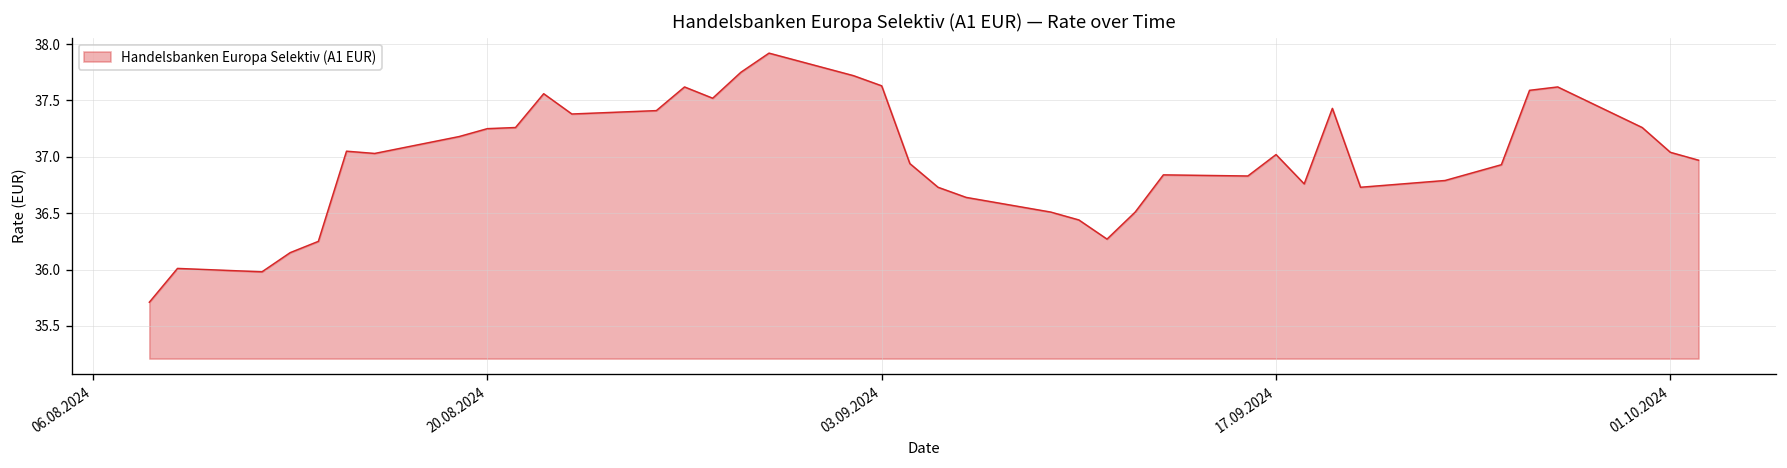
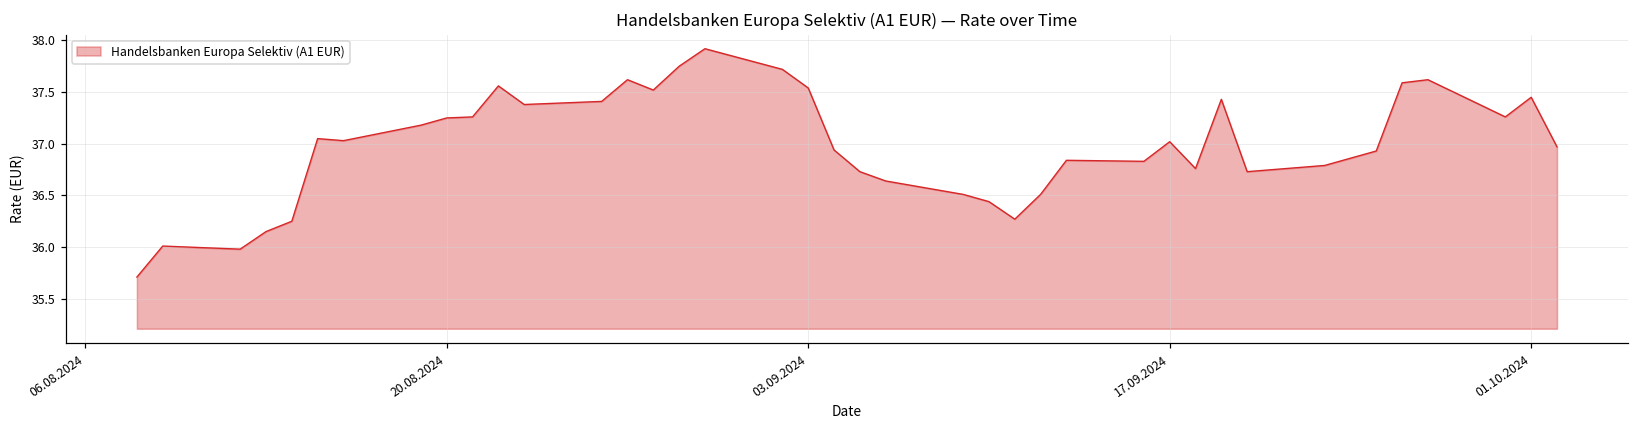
  {
    "20.08.2024": 37.3,
-   "03.09.2024": 37.6,
+   "03.09.2024": 37.5,
    "17.09.2024": 37.0,
-   "01.10.2024": 37.0
+   "01.10.2024": 37.5
  }
